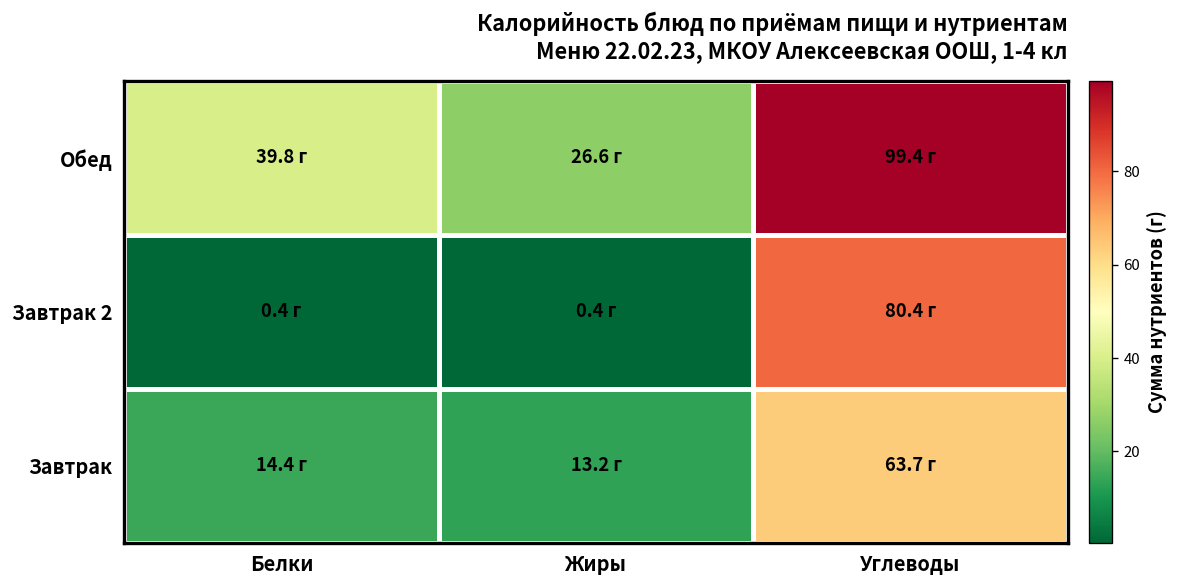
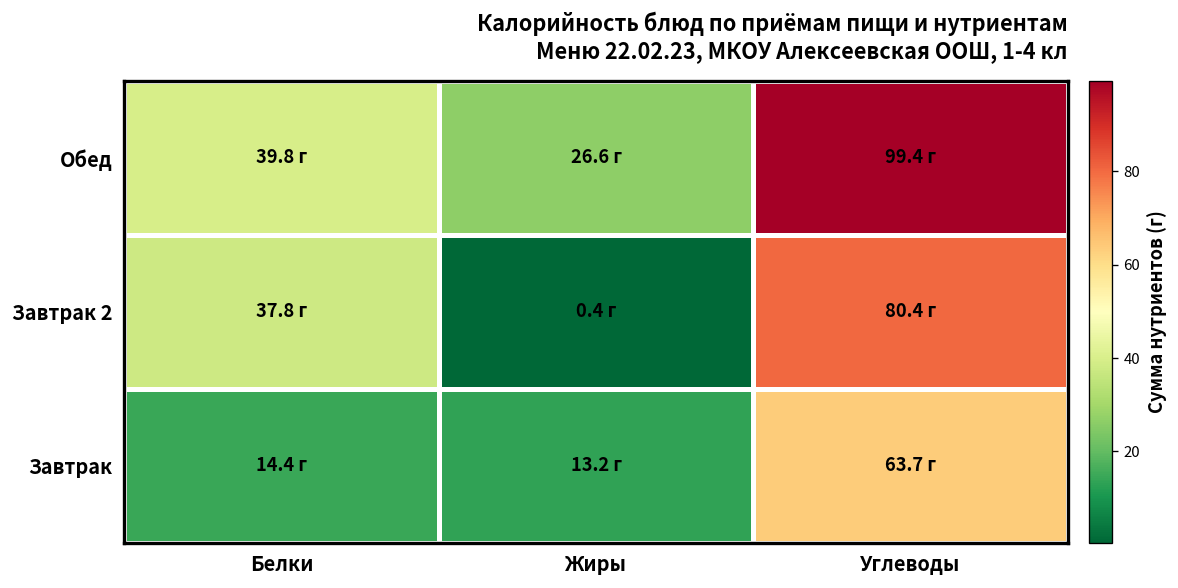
  {
    "Обед": {
      "Белки": 39.8,
      "Жиры": 26.6,
      "Углеводы": 99.4
    },
    "Завтрак 2": {
-     "Белки": 0.4,
+     "Белки": 37.8,
      "Жиры": 0.4,
      "Углеводы": 80.4
    },
    "Завтрак": {
      "Белки": 14.4,
      "Жиры": 13.2,
      "Углеводы": 63.7
    }
  }
